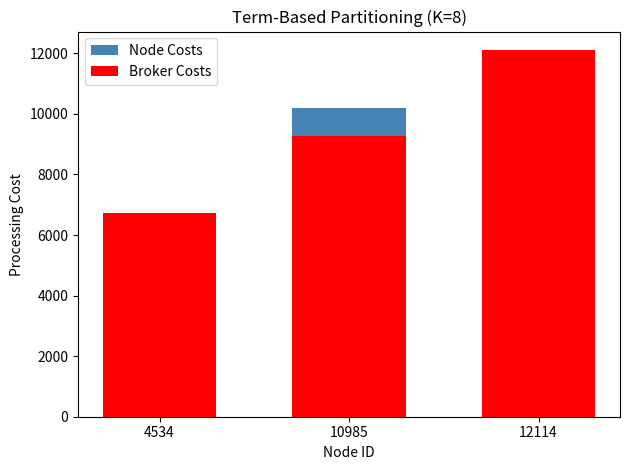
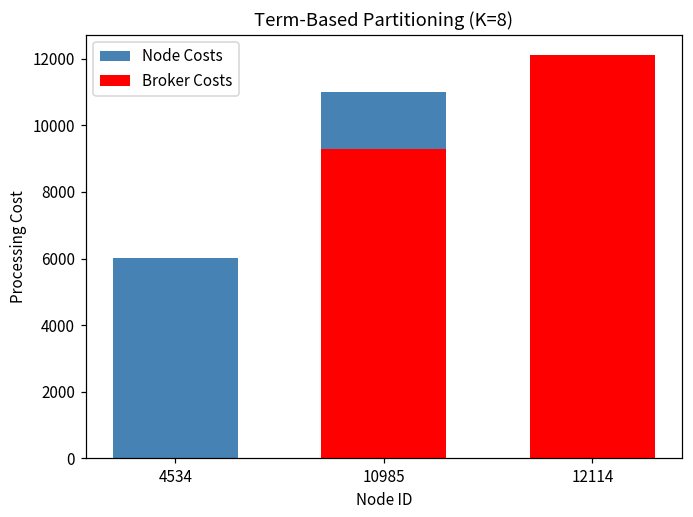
  {
    "Node Costs": {
-     "10985": 10200,
+     "10985": 11000,
      "12114": 12100
    },
    "Broker Costs": {
-     "4534": 6700,
+     "4534": 0,
      "12114": 12100
    }
  }
